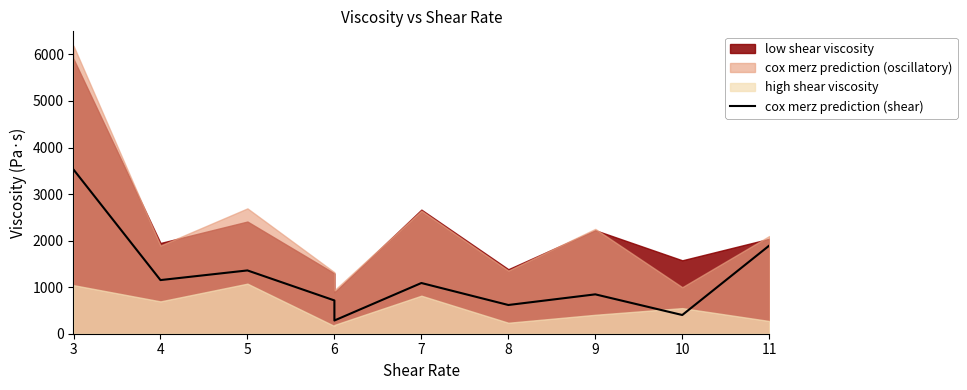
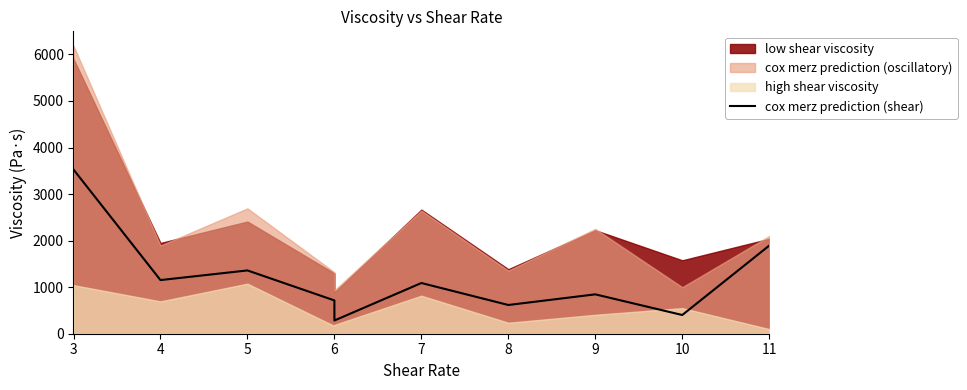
  {
    "cox merz prediction (shear)": {
      "6": 300,
      "11": 1900
    },
    "low shear viscosity": {
      "11": 2000
    },
    "cox merz prediction (oscillatory)": {
      "11": 2100
    },
    "high shear viscosity": {
      "6": 200,
-     "11": 300
+     "11": 100
    }
  }
